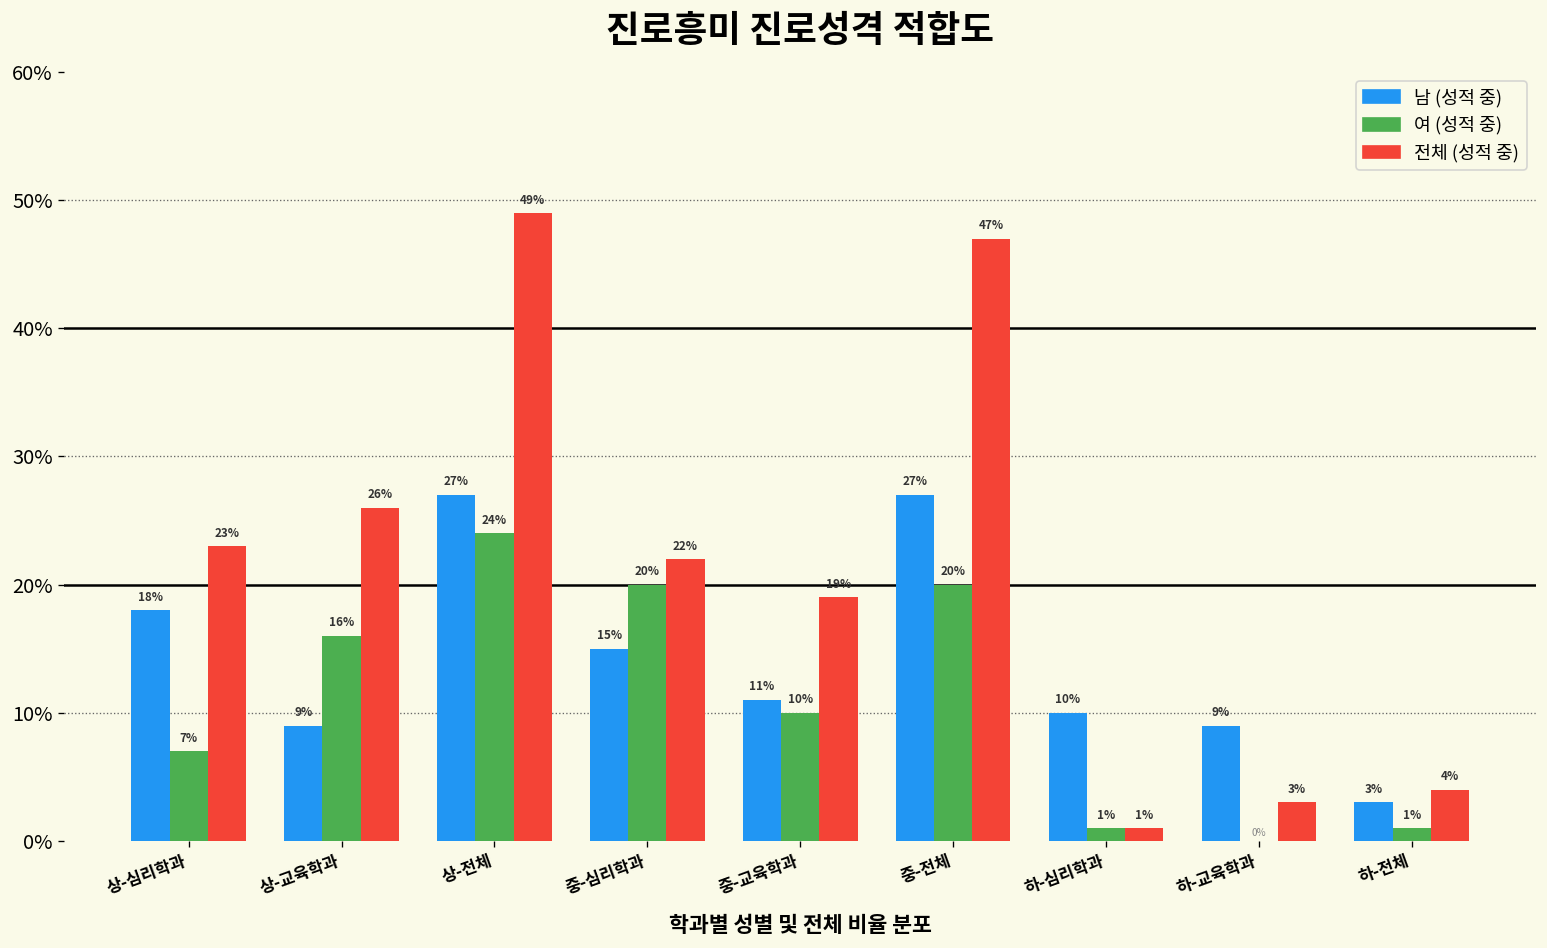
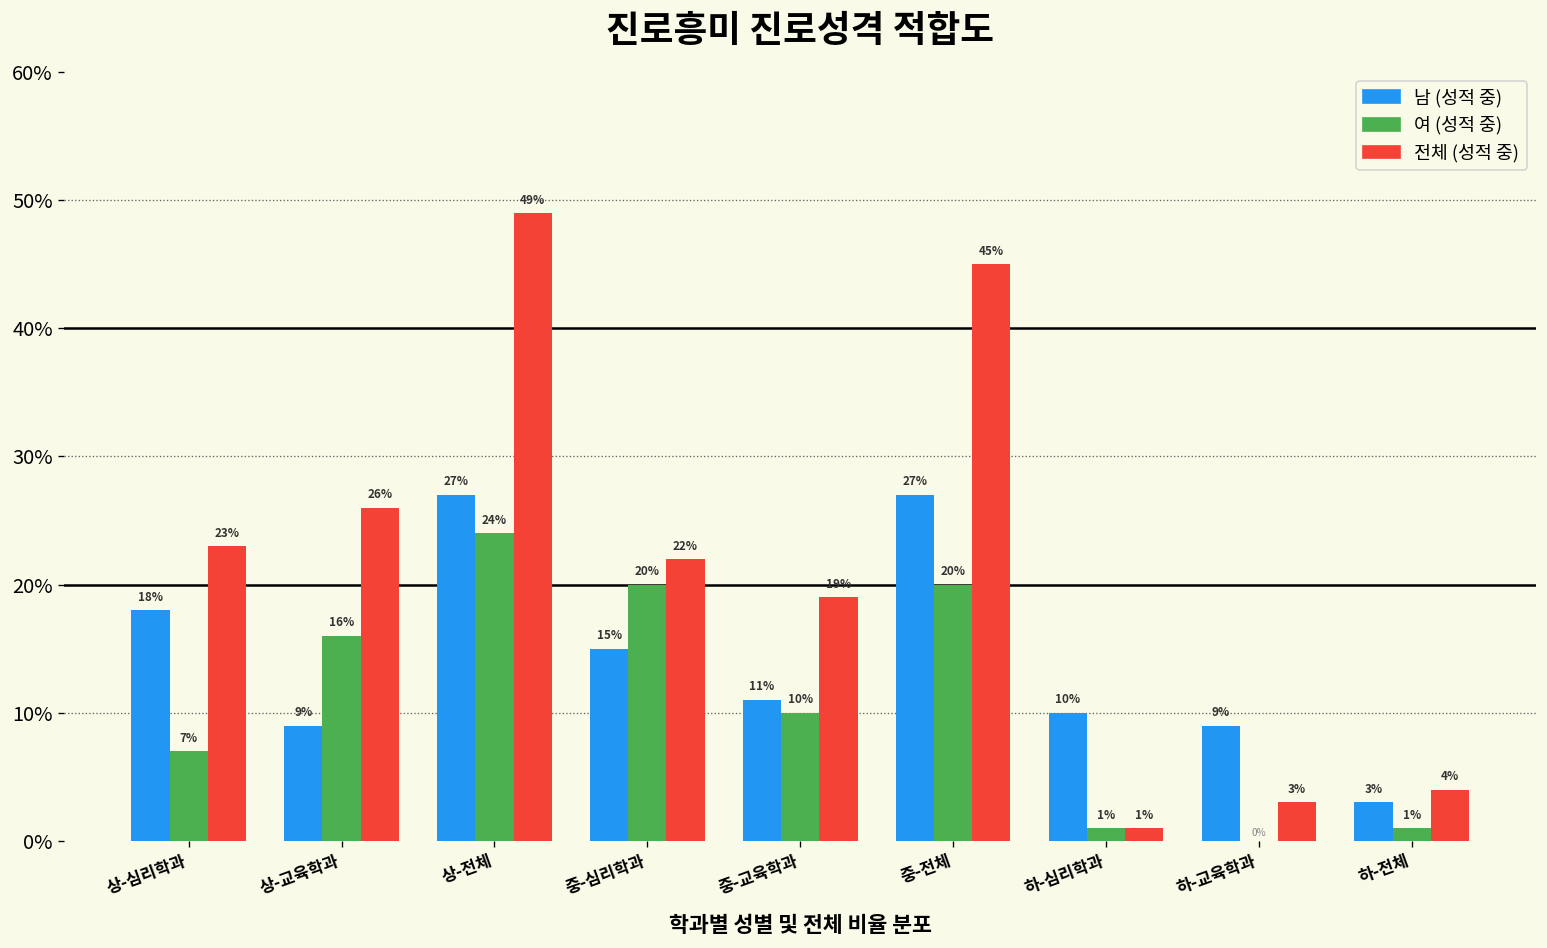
  {
    "남 (성적 중)": {
      "상-심리학과": "18%",
      "상-교육학과": "9%",
      "상-전체": "27%",
      "중-심리학과": "15%",
      "중-교육학과": "11%",
      "중-전체": "27%",
      "하-심리학과": "10%",
      "하-교육학과": "9%",
      "하-전체": "3%"
    },
    "여 (성적 중)": {
      "상-심리학과": "7%",
      "상-교육학과": "16%",
      "상-전체": "24%",
      "중-심리학과": "20%",
      "중-교육학과": "10%",
      "중-전체": "20%",
      "하-심리학과": "1%",
      "하-교육학과": "0%",
      "하-전체": "1%"
    },
    "전체 (성적 중)": {
      "상-심리학과": "23%",
      "상-교육학과": "26%",
      "상-전체": "49%",
      "중-심리학과": "22%",
      "중-교육학과": "19%",
-     "중-전체": "47%",
+     "중-전체": "45%",
      "하-심리학과": "1%",
      "하-교육학과": "3%",
      "하-전체": "4%"
    }
  }
